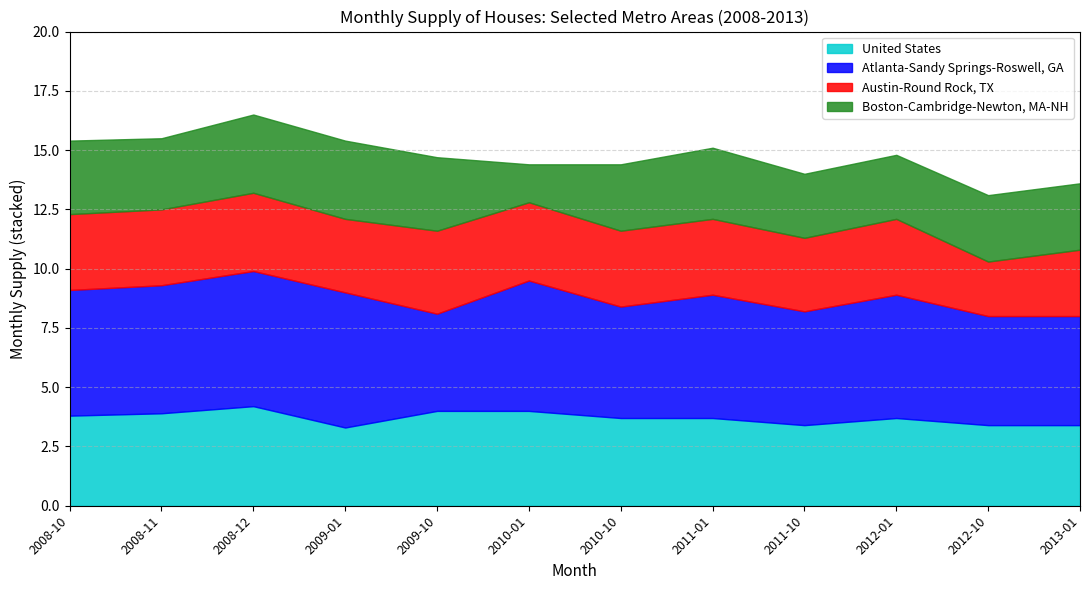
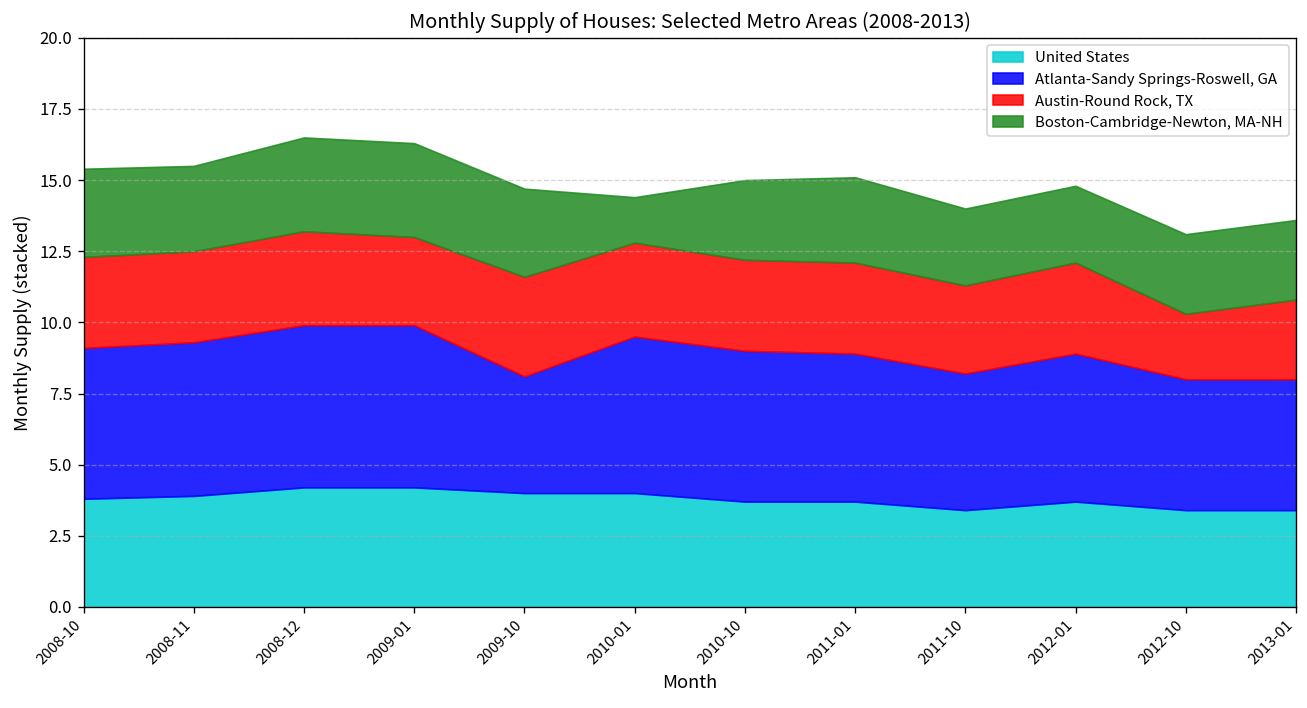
  {
    "United States": {
      "2008-10": 3.8,
      "2008-11": 3.9,
      "2008-12": 4.2,
-     "2009-01": 3.3,
+     "2009-01": 4.2,
      "2009-10": 4.0,
      "2010-01": 4.0,
      "2010-10": 3.7,
      "2011-01": 3.7,
      "2011-10": 3.4,
      "2012-01": 3.7,
      "2012-10": 3.4,
      "2013-01": 3.4
    },
    "Atlanta-Sandy Springs-Roswell, GA": {
      "2008-10": 5.3,
      "2008-11": 5.4,
      "2008-12": 5.7,
      "2009-01": 5.7,
      "2009-10": 4.1,
      "2010-01": 5.5,
-     "2010-10": 4.7,
+     "2010-10": 5.3,
      "2011-01": 5.2,
      "2011-10": 4.8,
      "2012-01": 5.2,
      "2012-10": 4.6,
      "2013-01": 4.6
    },
    "Austin-Round Rock, TX": {
      "2008-10": 3.2,
      "2008-11": 3.2,
      "2008-12": 3.3,
      "2009-01": 3.1,
      "2009-10": 3.5,
      "2010-01": 3.3,
      "2010-10": 3.2,
      "2011-01": 3.2,
      "2011-10": 3.1,
      "2012-01": 3.2,
      "2012-10": 2.3,
      "2013-01": 2.8
    },
    "Boston-Cambridge-Newton, MA-NH": {
      "2008-10": 3.1,
      "2008-11": 3.0,
      "2008-12": 3.3,
      "2009-01": 3.3,
      "2009-10": 3.1,
      "2010-01": 1.6,
      "2010-10": 2.8,
      "2011-01": 3.0,
      "2011-10": 2.7,
      "2012-01": 2.7,
      "2012-10": 2.8,
      "2013-01": 2.8
    }
  }
